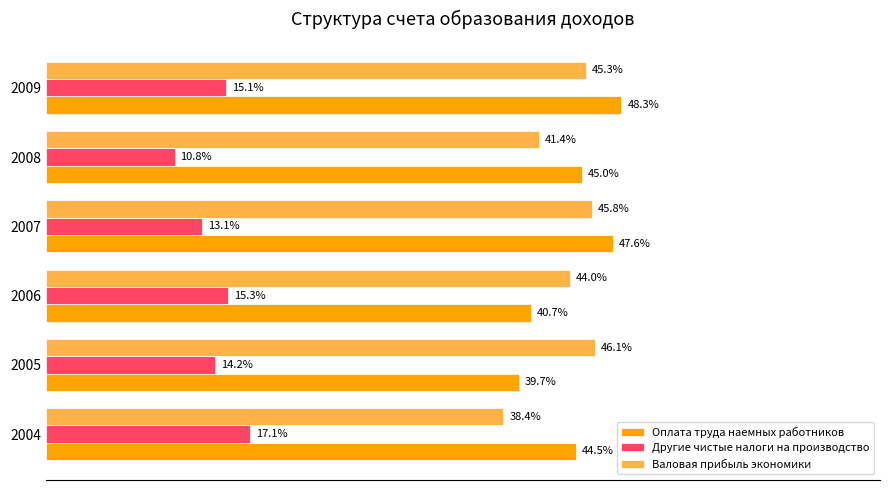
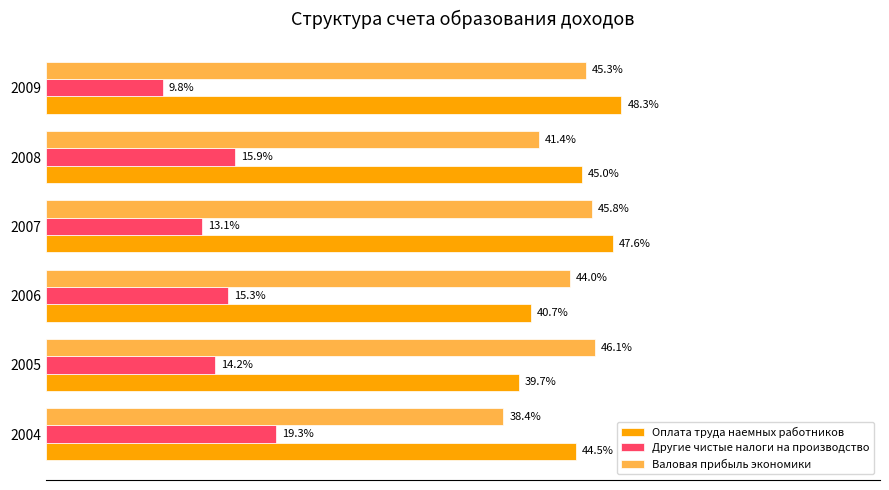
  {
    "Оплата труда наемных работников": {
      "2009": "48.3%",
      "2008": "45.0%",
      "2007": "47.6%",
      "2006": "40.7%",
      "2005": "39.7%",
      "2004": "44.5%"
    },
    "Другие чистые налоги на производство": {
-     "2009": "15.1%",
-     "2008": "10.8%",
+     "2009": "9.8%",
+     "2008": "15.9%",
      "2007": "13.1%",
      "2006": "15.3%",
      "2005": "14.2%",
-     "2004": "17.1%"
+     "2004": "19.3%"
    },
    "Валовая прибыль экономики": {
      "2009": "45.3%",
      "2008": "41.4%",
      "2007": "45.8%",
      "2006": "44.0%",
      "2005": "46.1%",
      "2004": "38.4%"
    }
  }
